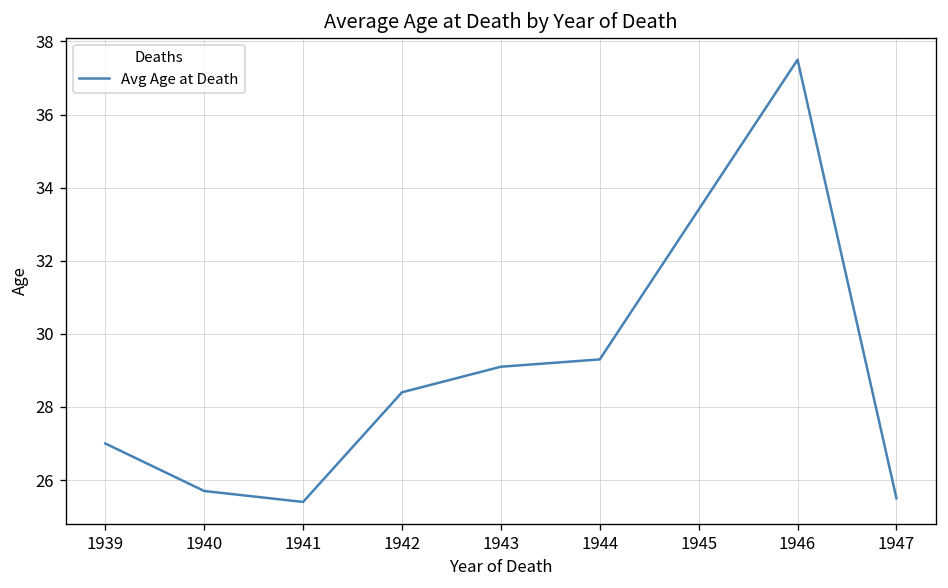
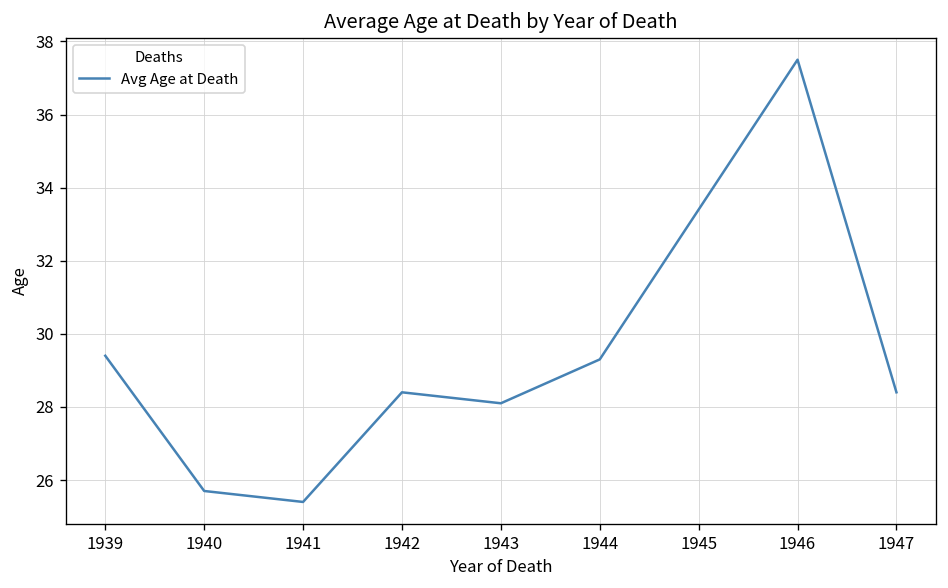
  {
-   "1939": 27.0,
+   "1939": 29.4,
    "1940": 25.7,
    "1941": 25.4,
    "1942": 28.4,
-   "1943": 29.1,
+   "1943": 28.1,
    "1944": 29.3,
    "1945": 33.4,
    "1946": 37.5,
-   "1947": 25.5
+   "1947": 28.4
  }
